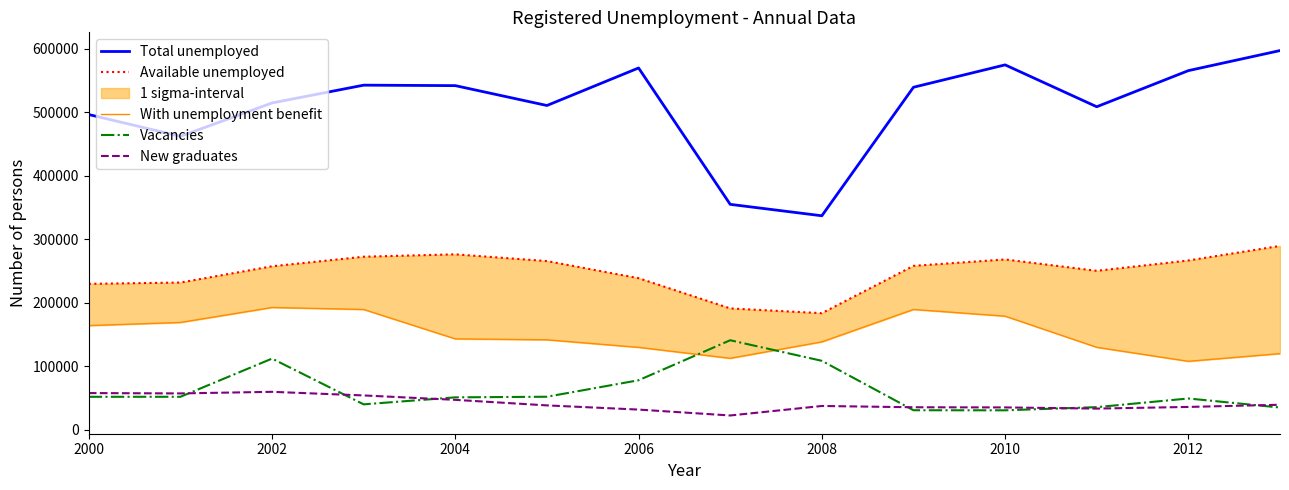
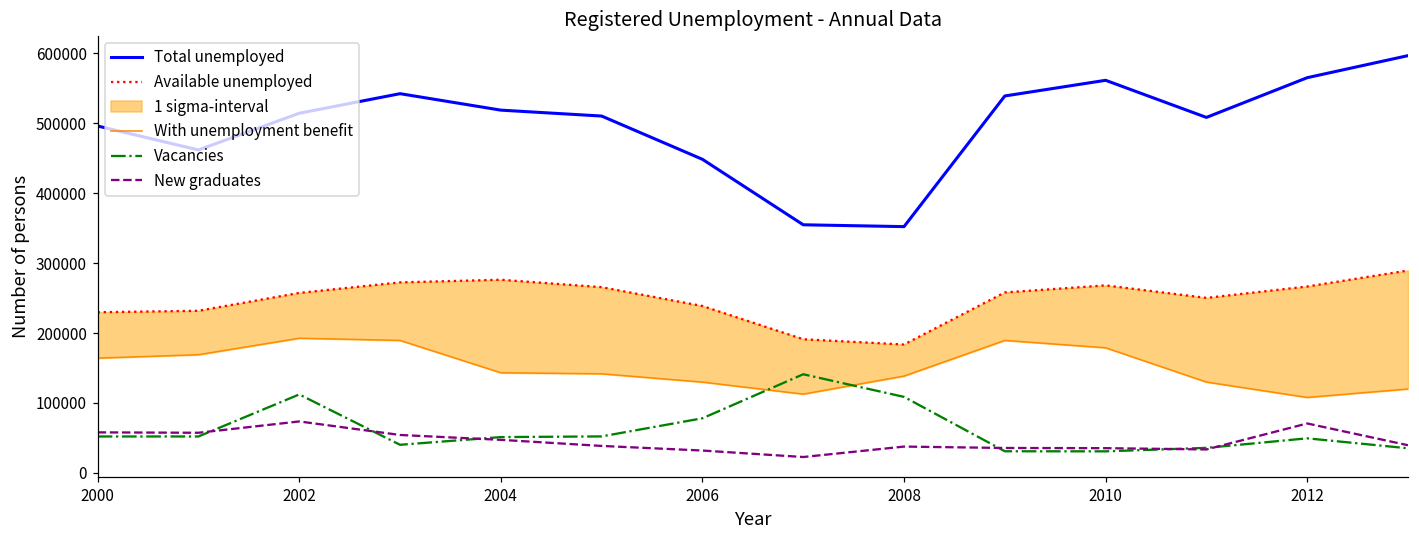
  {
    "Total unemployed": {
      "2000": 500000,
-     "2004": 540000,
-     "2006": 570000,
-     "2008": 340000,
-     "2010": 570000,
+     "2004": 520000,
+     "2006": 450000,
+     "2008": 350000,
+     "2010": 560000,
      "2012": 570000
    },
    "Vacancies": {
      "2000": 50000,
      "2002": 110000,
      "2004": 50000,
      "2006": 80000,
      "2008": 110000,
      "2010": 30000,
      "2012": 50000
    },
    "New graduates": {
      "2000": 60000,
-     "2002": 60000,
+     "2002": 70000,
      "2004": 50000,
      "2006": 30000,
      "2008": 40000,
      "2010": 40000,
-     "2012": 40000
+     "2012": 70000
    }
  }
